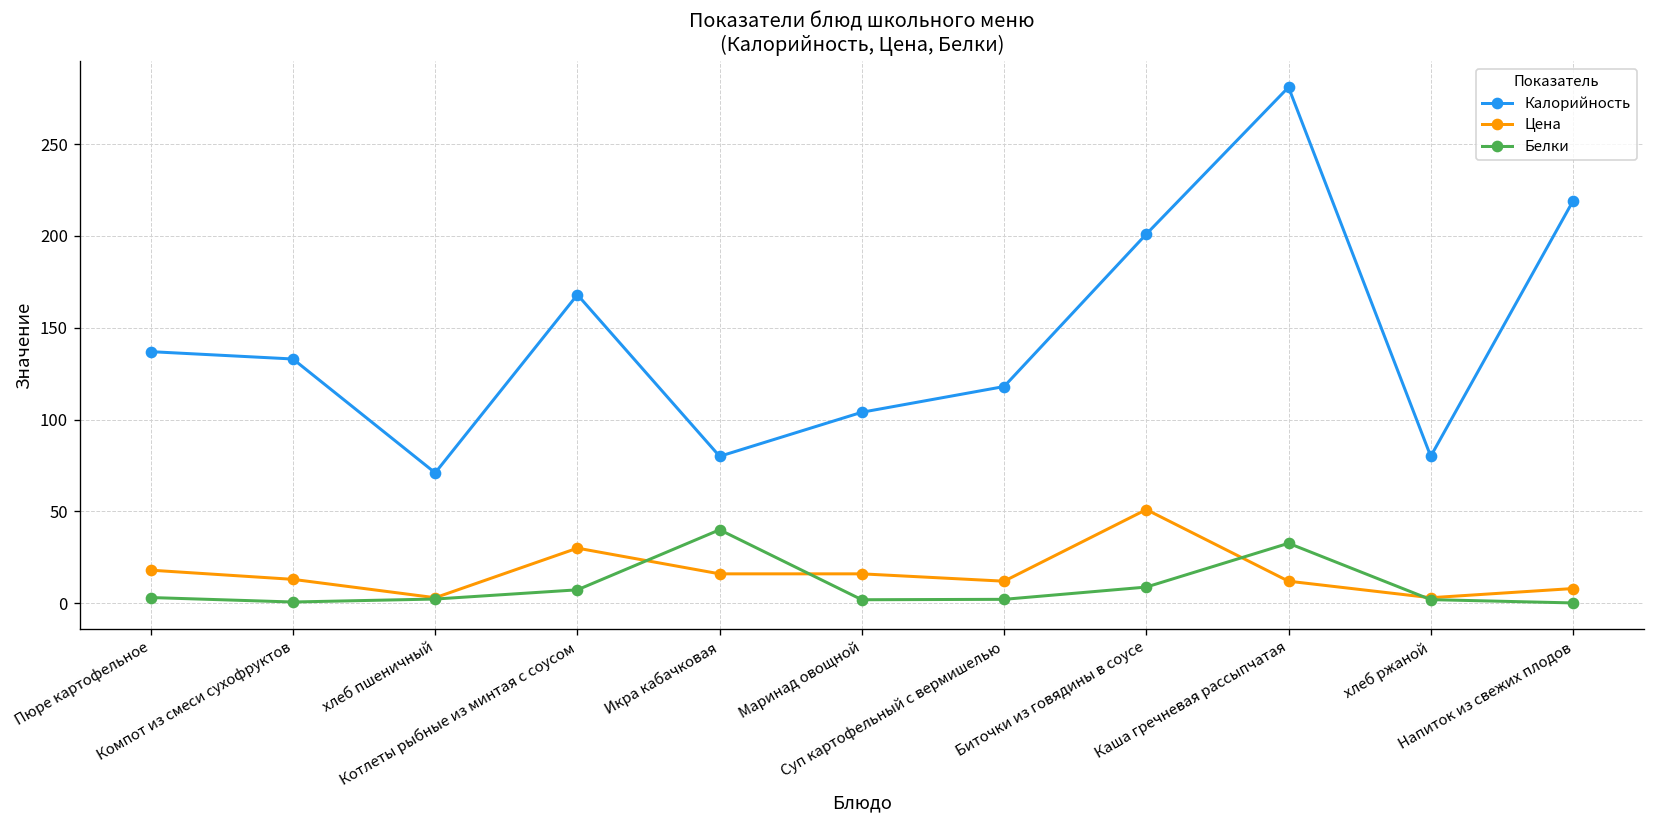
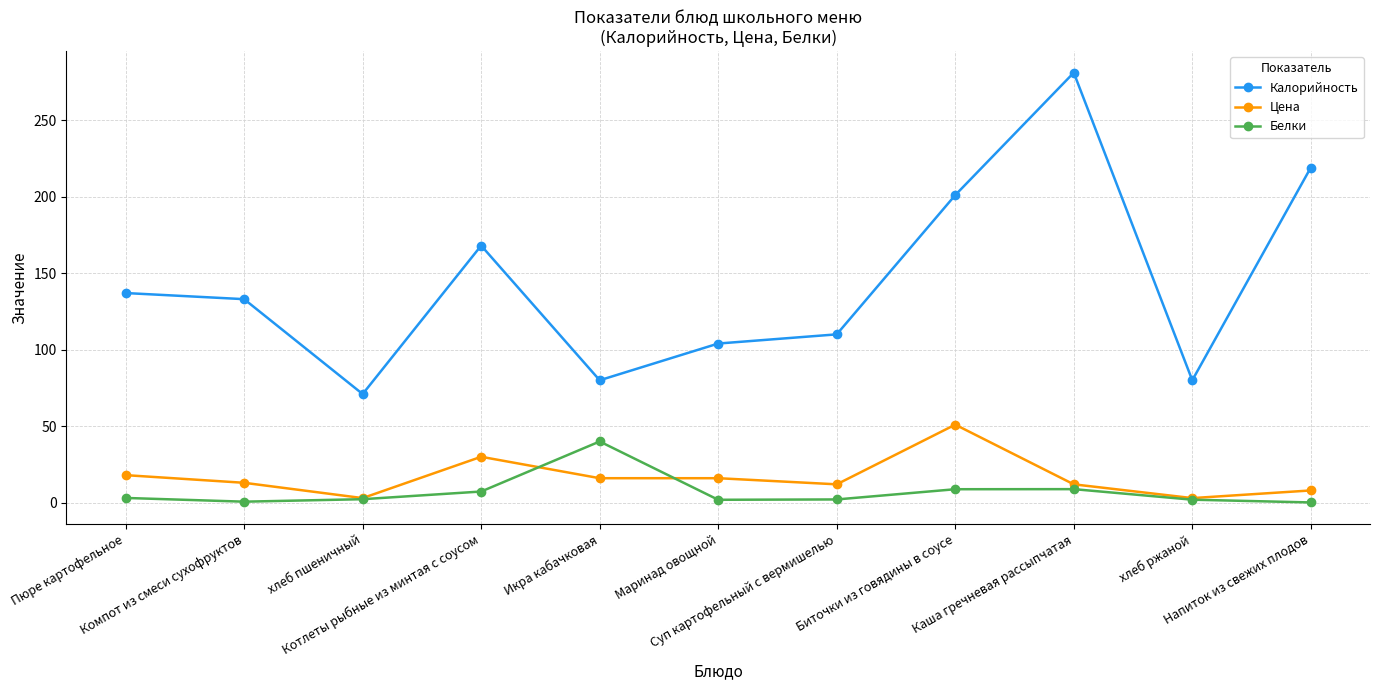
  {
    "Калорийность": {
      "Пюре картофельное": 137,
      "Компот из смеси сухофруктов": 133,
      "хлеб пшеничный": 71,
      "Котлеты рыбные из минтая с соусом": 168,
      "Икра кабачковая": 80,
      "Маринад овощной": 104,
-     "Суп картофельный с вермишелью": 118,
+     "Суп картофельный с вермишелью": 110,
      "Биточки из говядины в соусе": 201,
      "Каша гречневая рассыпчатая": 281,
      "хлеб ржаной": 80,
      "Напиток из свежих плодов": 219
    },
    "Цена": {
      "Пюре картофельное": 18,
      "Компот из смеси сухофруктов": 13,
      "Котлеты рыбные из минтая с соусом": 30,
      "Икра кабачковая": 16,
      "Маринад овощной": 16,
      "Суп картофельный с вермишелью": 12,
      "Биточки из говядины в соусе": 51,
      "Каша гречневая рассыпчатая": 12,
      "Напиток из свежих плодов": 8
    },
    "Белки": {
      "Пюре картофельное": 3,
      "Компот из смеси сухофруктов": 1,
      "Котлеты рыбные из минтая с соусом": 7,
      "Икра кабачковая": 40,
      "Маринад овощной": 2,
      "Суп картофельный с вермишелью": 2,
      "Биточки из говядины в соусе": 9,
-     "Каша гречневая рассыпчатая": 33,
+     "Каша гречневая рассыпчатая": 9,
      "Напиток из свежих плодов": 0
    }
  }
